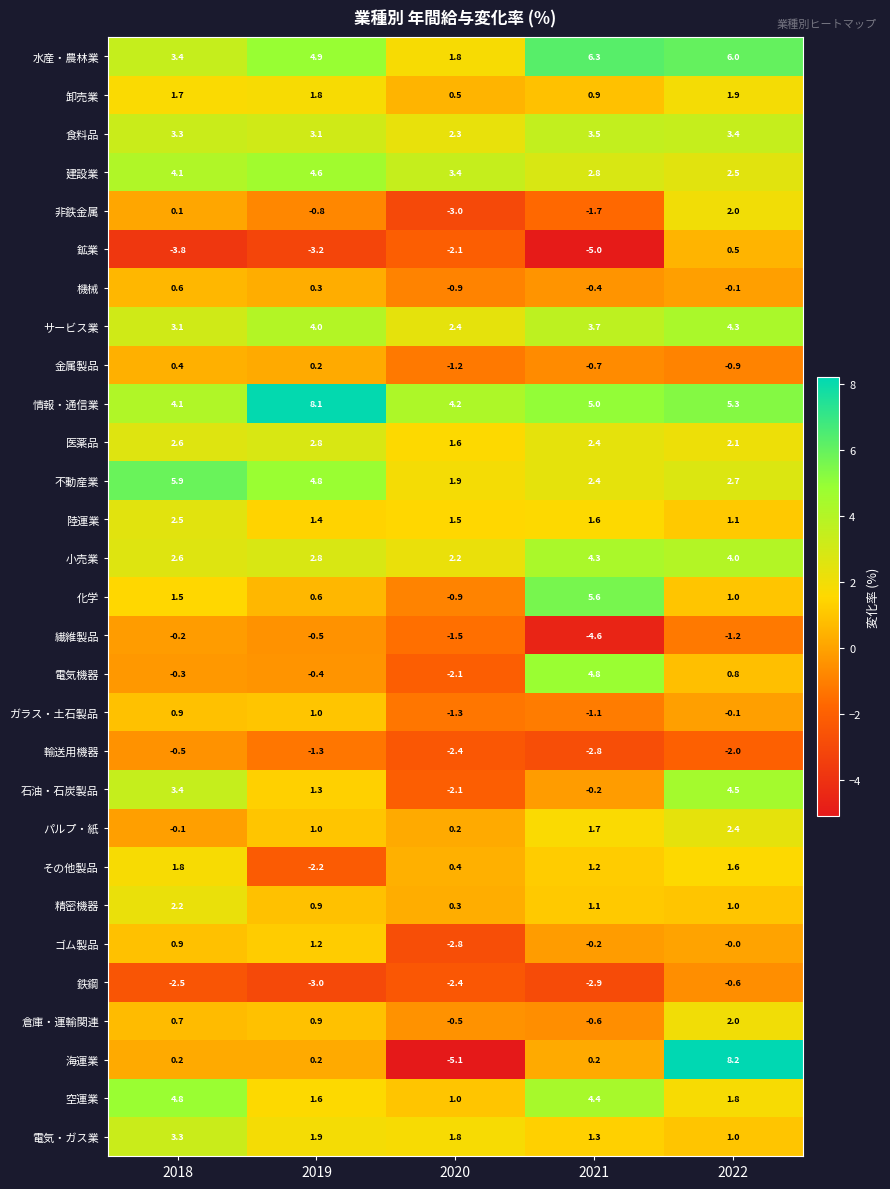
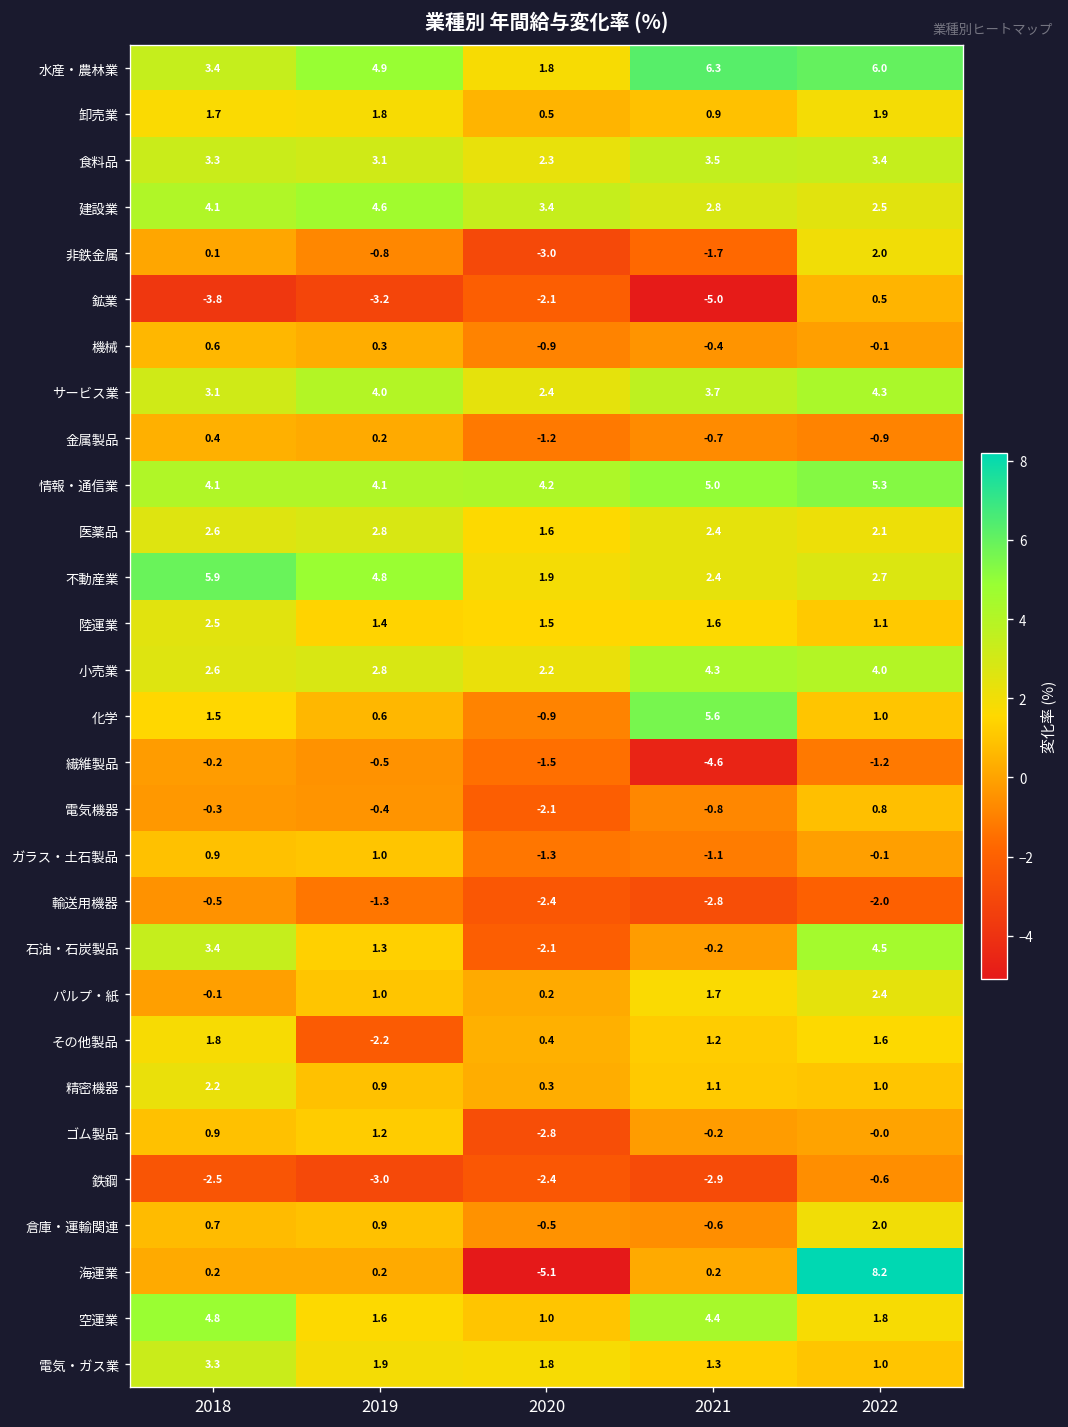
  {
    "水産・農林業": {
      "2018": 3.4,
      "2019": 4.9,
      "2020": 1.8,
      "2021": 6.3,
      "2022": 6.0
    },
    "卸売業": {
      "2018": 1.7,
      "2019": 1.8,
      "2020": 0.5,
      "2021": 0.9,
      "2022": 1.9
    },
    "食料品": {
      "2018": 3.3,
      "2019": 3.1,
      "2020": 2.3,
      "2021": 3.5,
      "2022": 3.4
    },
    "建設業": {
      "2018": 4.1,
      "2019": 4.6,
      "2020": 3.4,
      "2021": 2.8,
      "2022": 2.5
    },
    "非鉄金属": {
      "2018": 0.1,
      "2019": -0.8,
      "2020": -3.0,
      "2021": -1.7,
      "2022": 2.0
    },
    "鉱業": {
      "2018": -3.8,
      "2019": -3.2,
      "2020": -2.1,
      "2021": -5.0,
      "2022": 0.5
    },
    "機械": {
      "2018": 0.6,
      "2019": 0.3,
      "2020": -0.9,
      "2021": -0.4,
      "2022": -0.1
    },
    "サービス業": {
      "2018": 3.1,
      "2019": 4.0,
      "2020": 2.4,
      "2021": 3.7,
      "2022": 4.3
    },
    "金属製品": {
      "2018": 0.4,
      "2019": 0.2,
      "2020": -1.2,
      "2021": -0.7,
      "2022": -0.9
    },
    "情報・通信業": {
      "2018": 4.1,
-     "2019": 8.1,
+     "2019": 4.1,
      "2020": 4.2,
      "2021": 5.0,
      "2022": 5.3
    },
    "医薬品": {
      "2018": 2.6,
      "2019": 2.8,
      "2020": 1.6,
      "2021": 2.4,
      "2022": 2.1
    },
    "不動産業": {
      "2018": 5.9,
      "2019": 4.8,
      "2020": 1.9,
      "2021": 2.4,
      "2022": 2.7
    },
    "陸運業": {
      "2018": 2.5,
      "2019": 1.4,
      "2020": 1.5,
      "2021": 1.6,
      "2022": 1.1
    },
    "小売業": {
      "2018": 2.6,
      "2019": 2.8,
      "2020": 2.2,
      "2021": 4.3,
      "2022": 4.0
    },
    "化学": {
      "2018": 1.5,
      "2019": 0.6,
      "2020": -0.9,
      "2021": 5.6,
      "2022": 1.0
    },
    "繊維製品": {
      "2018": -0.2,
      "2019": -0.5,
      "2020": -1.5,
      "2021": -4.6,
      "2022": -1.2
    },
    "電気機器": {
      "2018": -0.3,
      "2019": -0.4,
      "2020": -2.1,
-     "2021": 4.8,
+     "2021": -0.8,
      "2022": 0.8
    },
    "ガラス・土石製品": {
      "2018": 0.9,
      "2019": 1.0,
      "2020": -1.3,
      "2021": -1.1,
      "2022": -0.1
    },
    "輸送用機器": {
      "2018": -0.5,
      "2019": -1.3,
      "2020": -2.4,
      "2021": -2.8,
      "2022": -2.0
    },
    "石油・石炭製品": {
      "2018": 3.4,
      "2019": 1.3,
      "2020": -2.1,
      "2021": -0.2,
      "2022": 4.5
    },
    "パルプ・紙": {
      "2018": -0.1,
      "2019": 1.0,
      "2020": 0.2,
      "2021": 1.7,
      "2022": 2.4
    },
    "その他製品": {
      "2018": 1.8,
      "2019": -2.2,
      "2020": 0.4,
      "2021": 1.2,
      "2022": 1.6
    },
    "精密機器": {
      "2018": 2.2,
      "2019": 0.9,
      "2020": 0.3,
      "2021": 1.1,
      "2022": 1.0
    },
    "ゴム製品": {
      "2018": 0.9,
      "2019": 1.2,
      "2020": -2.8,
      "2021": -0.2,
      "2022": -0.0
    },
    "鉄鋼": {
      "2018": -2.5,
      "2019": -3.0,
      "2020": -2.4,
      "2021": -2.9,
      "2022": -0.6
    },
    "倉庫・運輸関連": {
      "2018": 0.7,
      "2019": 0.9,
      "2020": -0.5,
      "2021": -0.6,
      "2022": 2.0
    },
    "海運業": {
      "2018": 0.2,
      "2019": 0.2,
      "2020": -5.1,
      "2021": 0.2,
      "2022": 8.2
    },
    "空運業": {
      "2018": 4.8,
      "2019": 1.6,
      "2020": 1.0,
      "2021": 4.4,
      "2022": 1.8
    },
    "電気・ガス業": {
      "2018": 3.3,
      "2019": 1.9,
      "2020": 1.8,
      "2021": 1.3,
      "2022": 1.0
    }
  }
